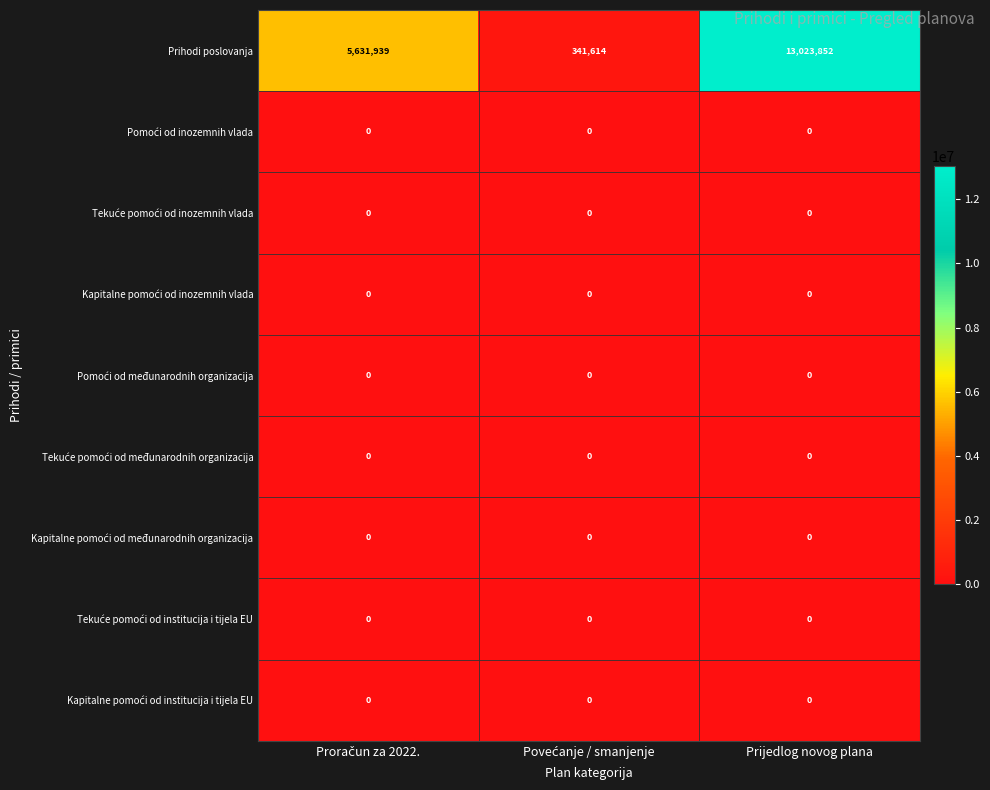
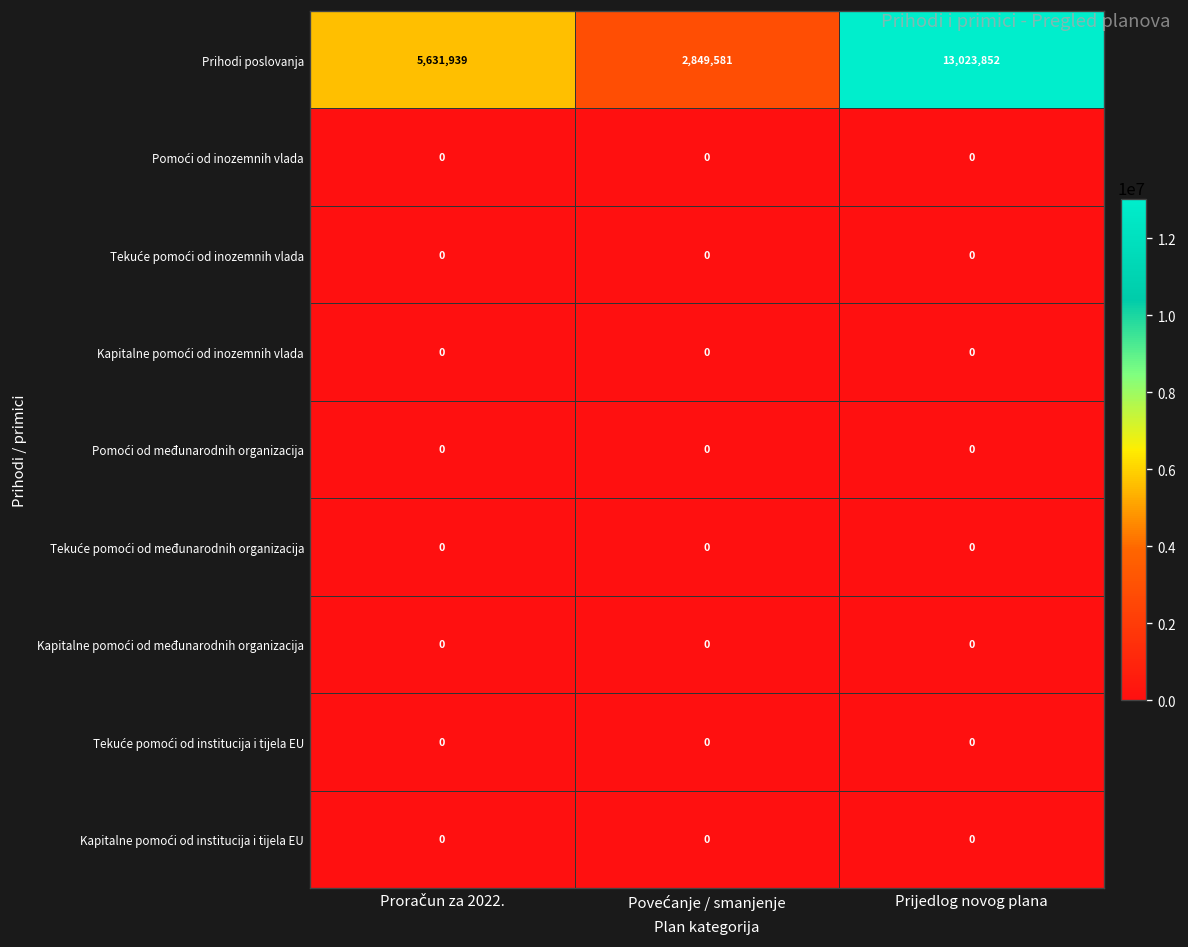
  {
    "Prihodi poslovanja": {
      "Proračun za 2022.": "5,631,939",
-     "Povećanje / smanjenje": "341,614",
+     "Povećanje / smanjenje": "2,849,581",
      "Prijedlog novog plana": "13,023,852"
    },
    "Pomoći od inozemnih vlada": {
      "Proračun za 2022.": "0",
      "Povećanje / smanjenje": "0",
      "Prijedlog novog plana": "0"
    },
    "Tekuće pomoći od inozemnih vlada": {
      "Proračun za 2022.": "0",
      "Povećanje / smanjenje": "0",
      "Prijedlog novog plana": "0"
    },
    "Kapitalne pomoći od inozemnih vlada": {
      "Proračun za 2022.": "0",
      "Povećanje / smanjenje": "0",
      "Prijedlog novog plana": "0"
    },
    "Pomoći od međunarodnih organizacija": {
      "Proračun za 2022.": "0",
      "Povećanje / smanjenje": "0",
      "Prijedlog novog plana": "0"
    },
    "Tekuće pomoći od međunarodnih organizacija": {
      "Proračun za 2022.": "0",
      "Povećanje / smanjenje": "0",
      "Prijedlog novog plana": "0"
    },
    "Kapitalne pomoći od međunarodnih organizacija": {
      "Proračun za 2022.": "0",
      "Povećanje / smanjenje": "0",
      "Prijedlog novog plana": "0"
    },
    "Tekuće pomoći od institucija i tijela EU": {
      "Proračun za 2022.": "0",
      "Povećanje / smanjenje": "0",
      "Prijedlog novog plana": "0"
    },
    "Kapitalne pomoći od institucija i tijela EU": {
      "Proračun za 2022.": "0",
      "Povećanje / smanjenje": "0",
      "Prijedlog novog plana": "0"
    }
  }
